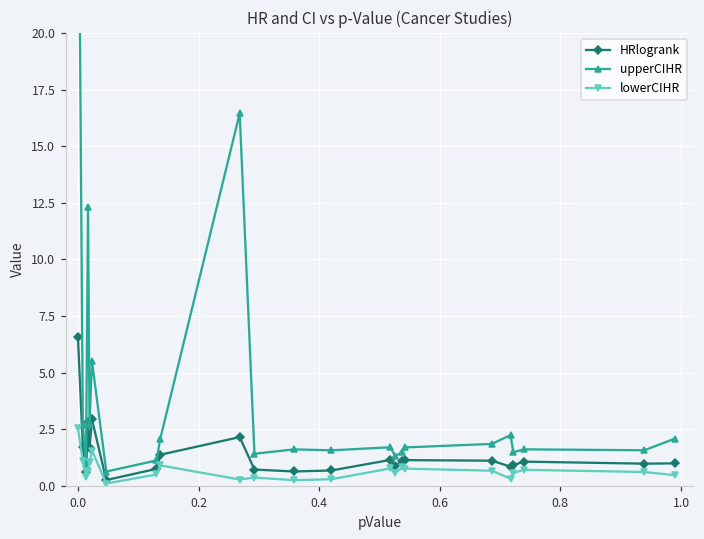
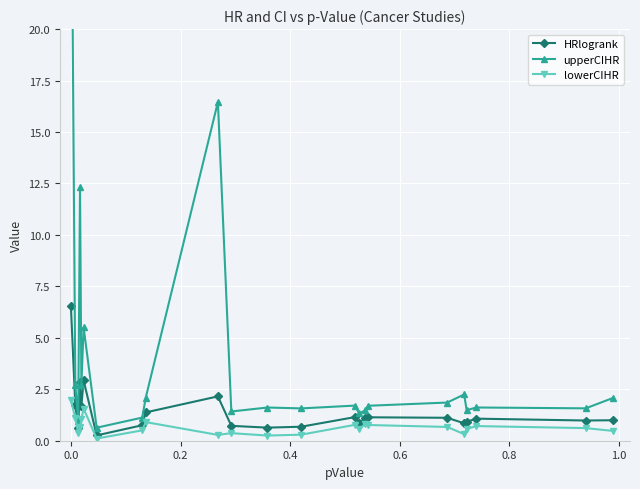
  {
    "HRlogrank": {
      "0.0": 6.6
    },
    "lowerCIHR": {
-     "0.0": 2.5
+     "0.0": 2.0
    }
  }
